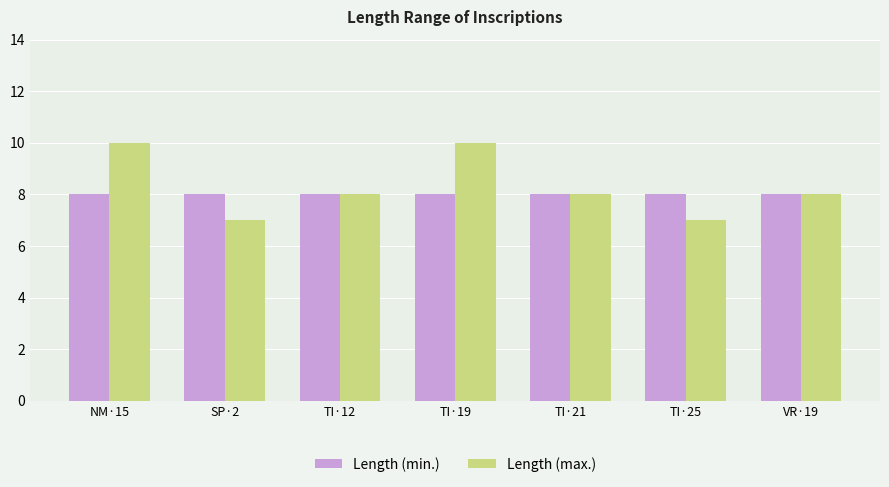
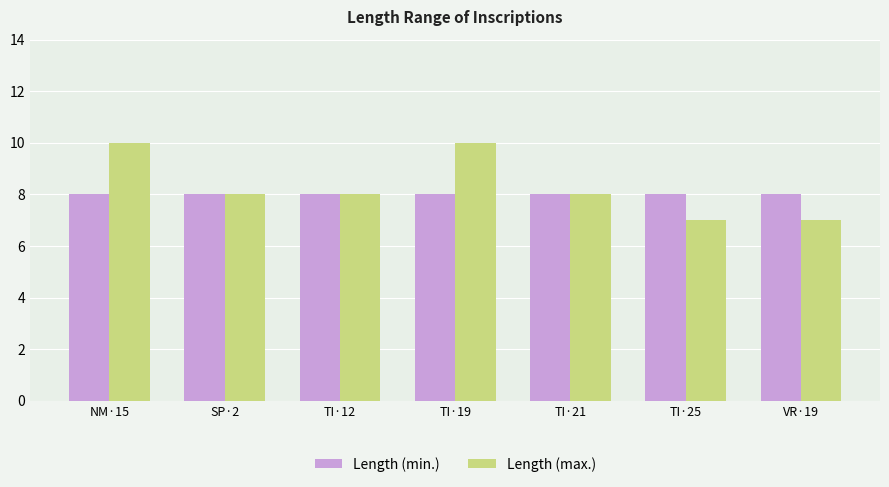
  {
    "Length (min.)": {
      "NM·15": 8,
      "SP·2": 8,
      "TI·12": 8,
      "TI·19": 8,
      "TI·21": 8,
      "TI·25": 8,
      "VR·19": 8
    },
    "Length (max.)": {
      "NM·15": 10,
-     "SP·2": 7,
+     "SP·2": 8,
      "TI·12": 8,
      "TI·19": 10,
      "TI·21": 8,
      "TI·25": 7,
-     "VR·19": 8
+     "VR·19": 7
    }
  }
